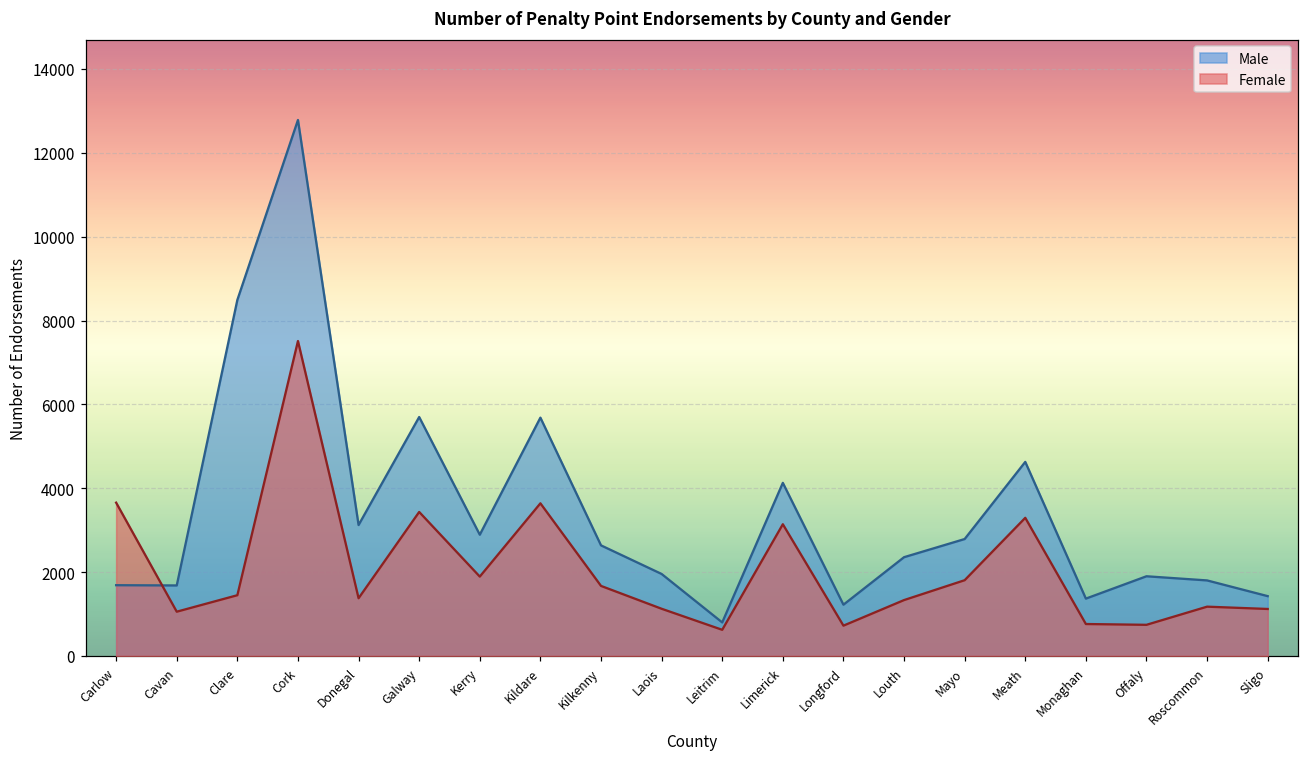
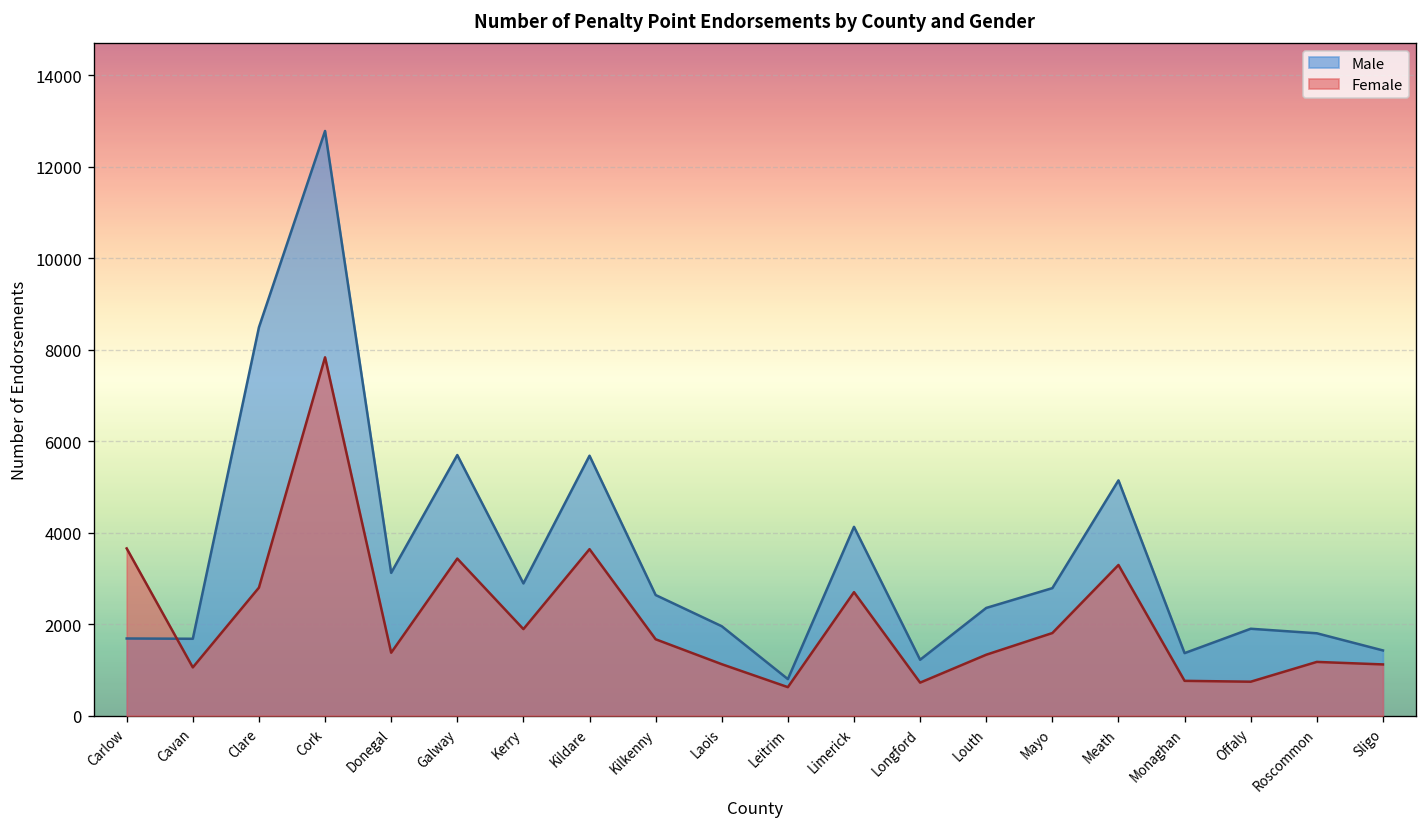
  {
    "Male": {
      "Carlow": 1700,
      "Cavan": 1700,
      "Clare": 8500,
      "Cork": 12800,
      "Donegal": 3100,
      "Galway": 5700,
      "Kerry": 2900,
      "Kildare": 5700,
      "Kilkenny": 2600,
      "Laois": 2000,
      "Leitrim": 800,
      "Limerick": 4100,
      "Longford": 1200,
      "Louth": 2400,
      "Mayo": 2800,
-     "Meath": 4600,
+     "Meath": 5100,
      "Monaghan": 1400,
      "Offaly": 1900,
      "Roscommon": 1800,
      "Sligo": 1400
    },
    "Female": {
      "Carlow": 3700,
      "Cavan": 1100,
-     "Clare": 1400,
-     "Cork": 7500,
+     "Clare": 2800,
+     "Cork": 7800,
      "Donegal": 1400,
      "Galway": 3400,
      "Kerry": 1900,
      "Kildare": 3600,
      "Kilkenny": 1700,
      "Laois": 1100,
      "Leitrim": 600,
-     "Limerick": 3100,
+     "Limerick": 2700,
      "Longford": 700,
      "Louth": 1300,
      "Mayo": 1800,
      "Meath": 3300,
      "Monaghan": 800,
      "Offaly": 700,
      "Roscommon": 1200,
      "Sligo": 1100
    }
  }
